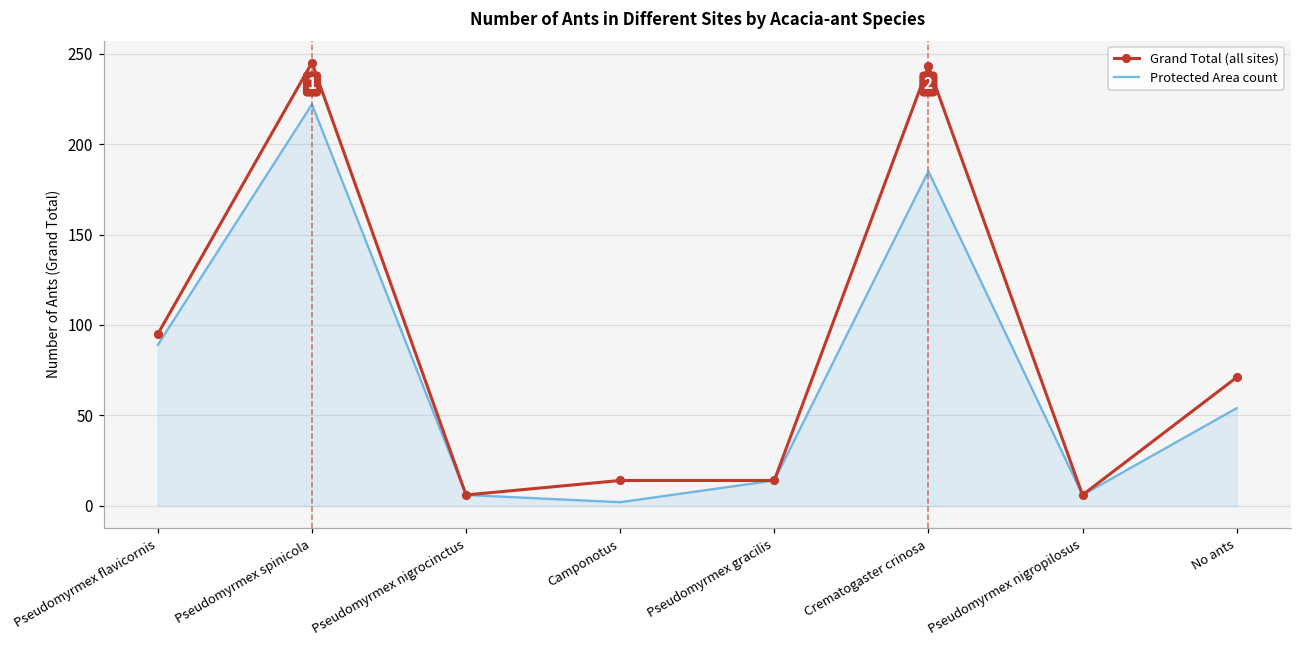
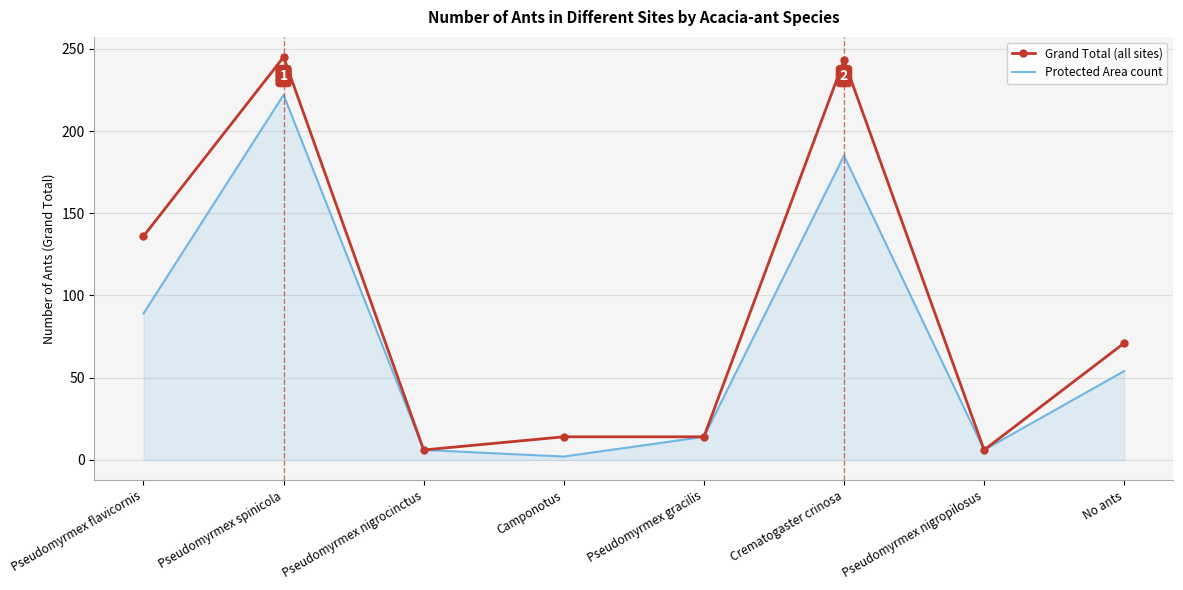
  {
    "Grand Total (all sites)": {
-     "Pseudomyrmex flavicornis": 95,
+     "Pseudomyrmex flavicornis": 136,
      "Camponotus": 14,
      "No ants": 71
    },
    "Protected Area count": {
      "Pseudomyrmex flavicornis": 89,
      "Camponotus": 2,
      "Crematogaster crinosa": 185,
      "No ants": 54
    }
  }
